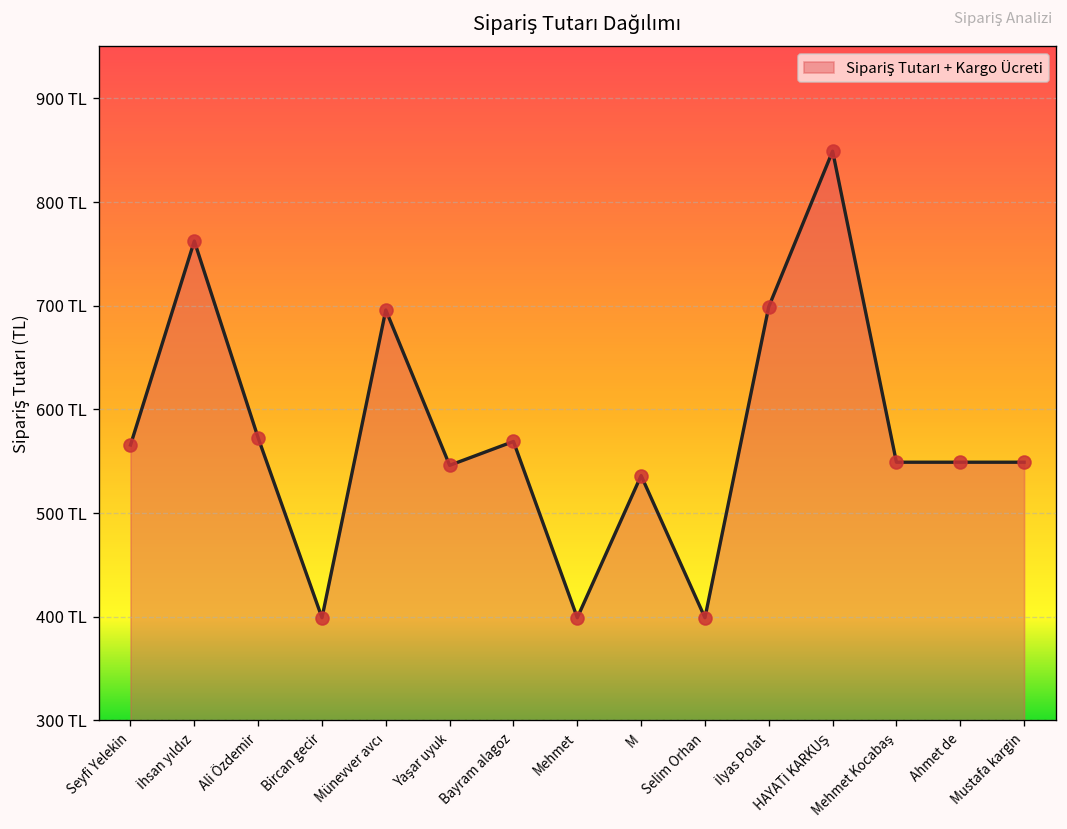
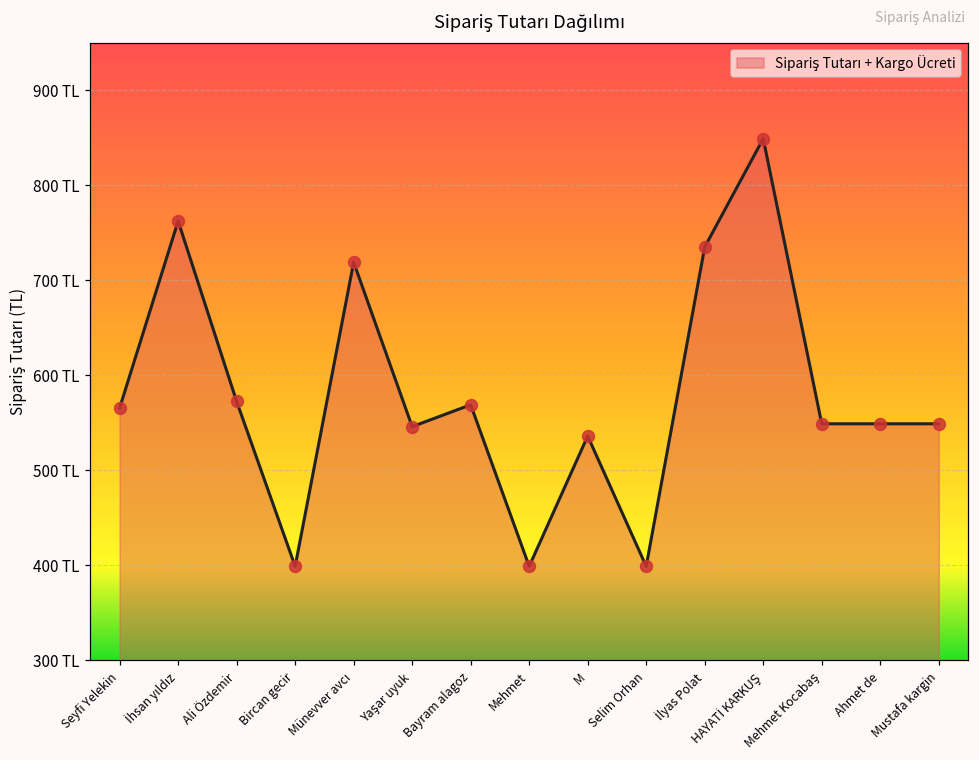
  {
    "Seyfi Yelekin": "570 TL",
    "İhsan yıldız": "760 TL",
    "Ali Özdemir": "570 TL",
    "Bircan gecir": "400 TL",
-   "Münevver avcı": "700 TL",
+   "Münevver avcı": "720 TL",
    "Yaşar uyuk": "550 TL",
    "Bayram alagoz": "570 TL",
    "Mehmet": "400 TL",
    "M": "540 TL",
    "Selim Orhan": "400 TL",
-   "İlyas Polat": "700 TL",
+   "İlyas Polat": "740 TL",
    "HAYATİ KARKUŞ": "850 TL",
    "Mehmet Kocabaş": "550 TL",
    "Ahmet de": "550 TL",
    "Mustafa kargin": "550 TL"
  }
